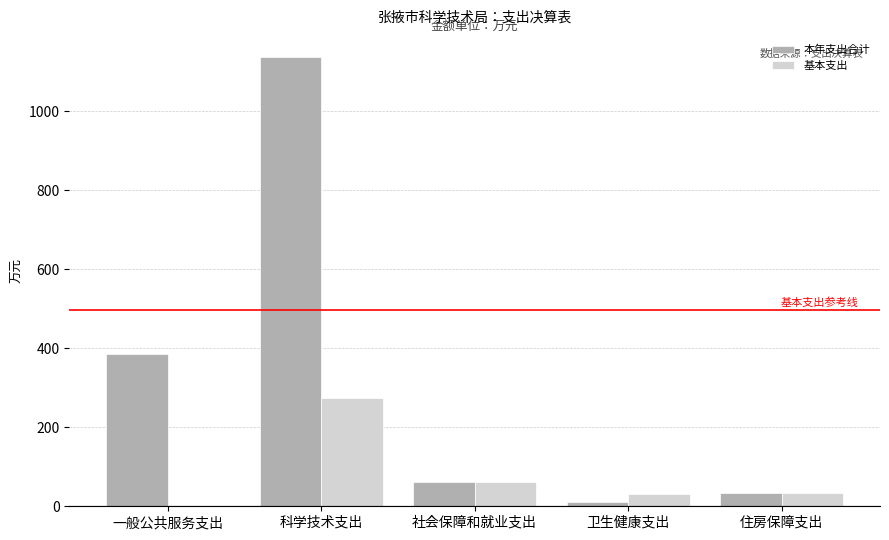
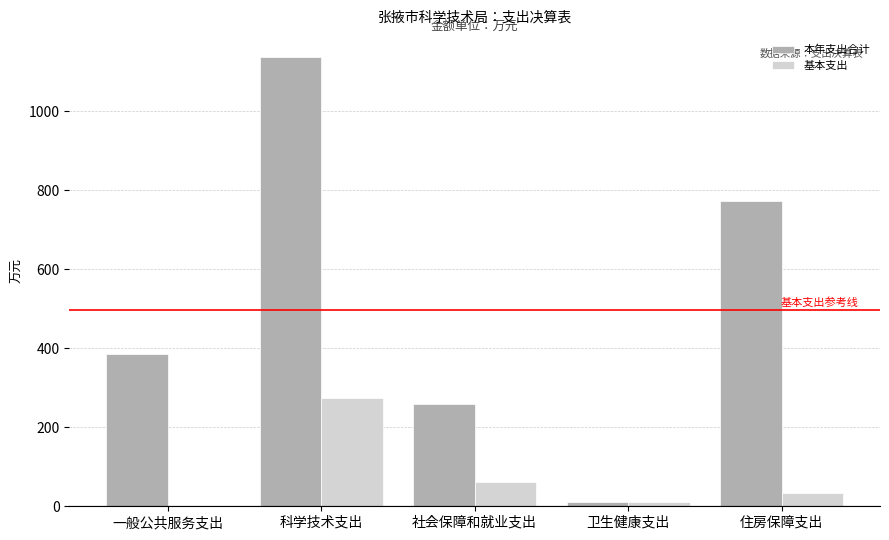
  {
    "本年支出合计": {
      "一般公共服务支出": 390,
      "科学技术支出": 1140,
-     "社会保障和就业支出": 60,
+     "社会保障和就业支出": 260,
      "卫生健康支出": 10,
-     "住房保障支出": 30
+     "住房保障支出": 770
    },
    "基本支出": {
      "一般公共服务支出": 0,
      "科学技术支出": 270,
      "社会保障和就业支出": 60,
-     "卫生健康支出": 30,
+     "卫生健康支出": 10,
      "住房保障支出": 30
    }
  }
